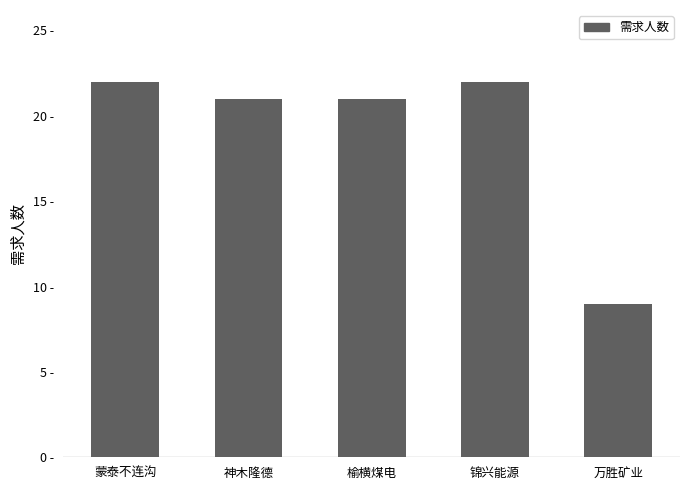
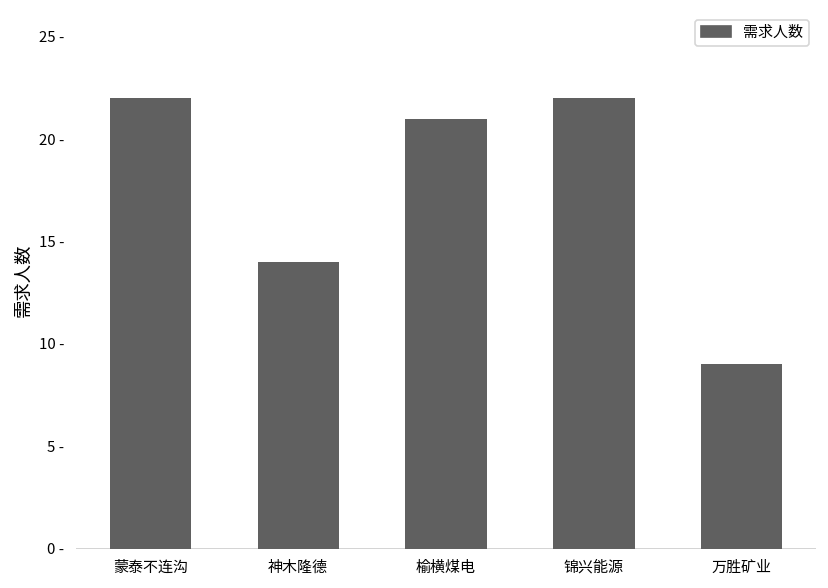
  {
    "蒙泰不连沟": "22 -",
-   "神木隆德": "21 -",
+   "神木隆德": "14 -",
    "榆横煤电": "21 -",
    "锦兴能源": "22 -",
    "万胜矿业": "9 -"
  }
